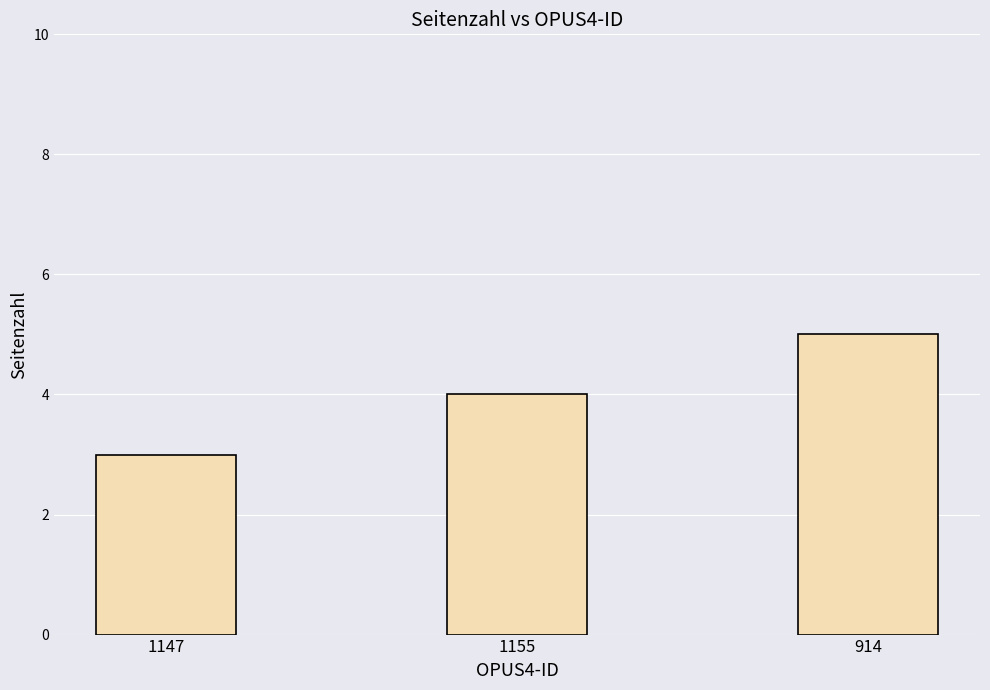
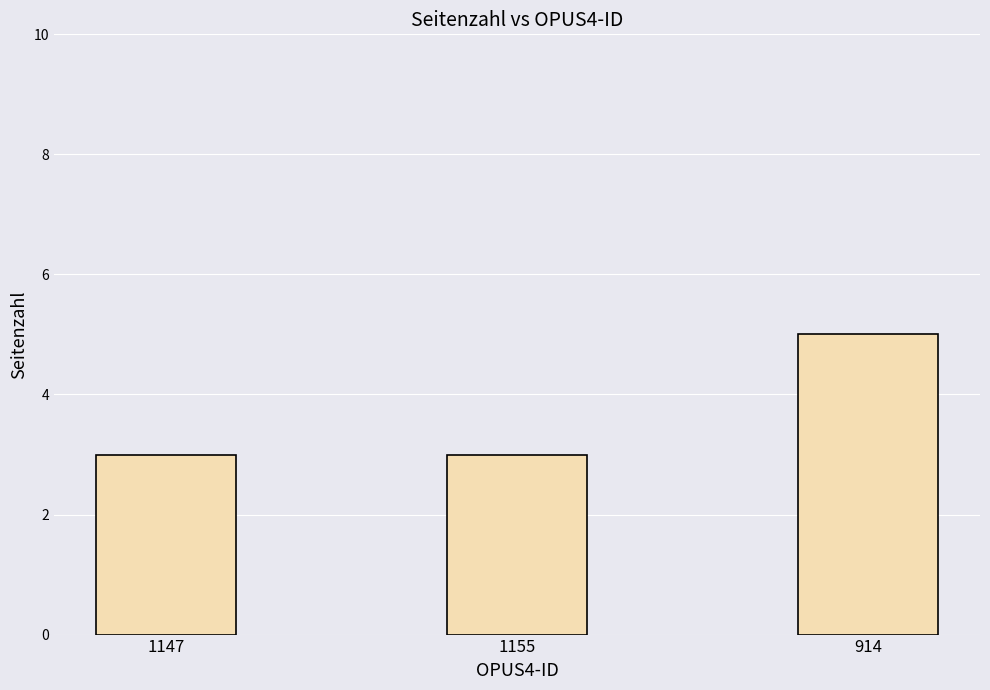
  {
    "1147": 3,
-   "1155": 4,
+   "1155": 3,
    "914": 5
  }
